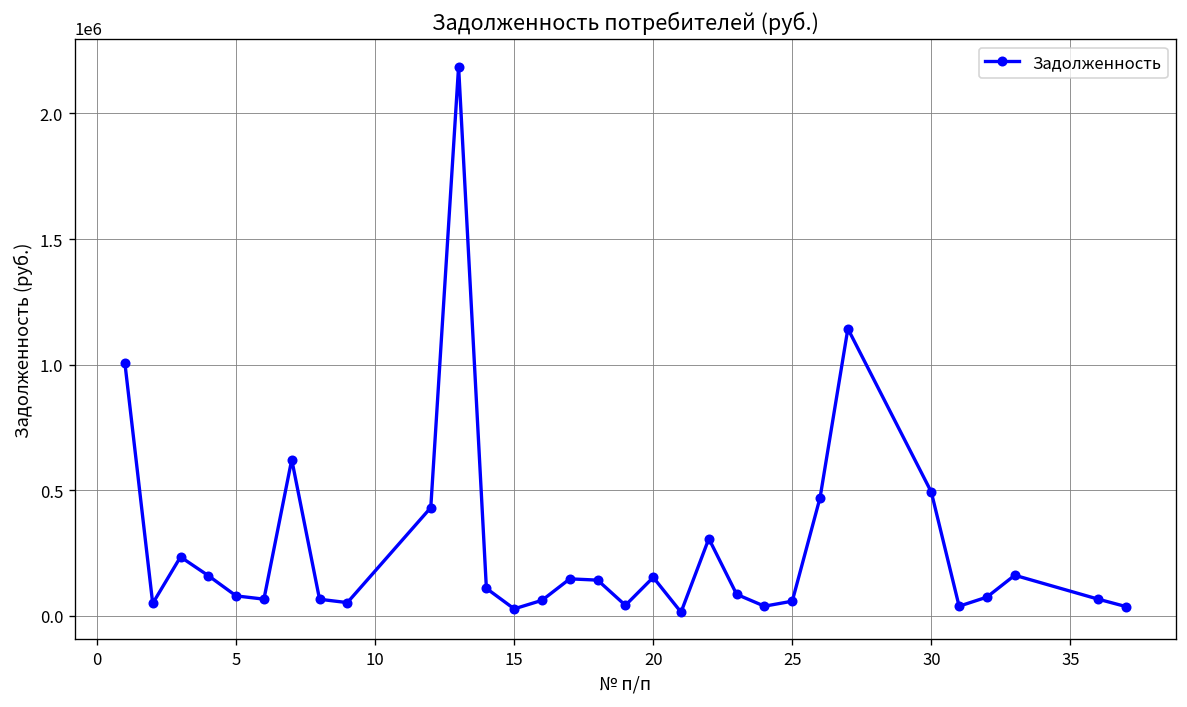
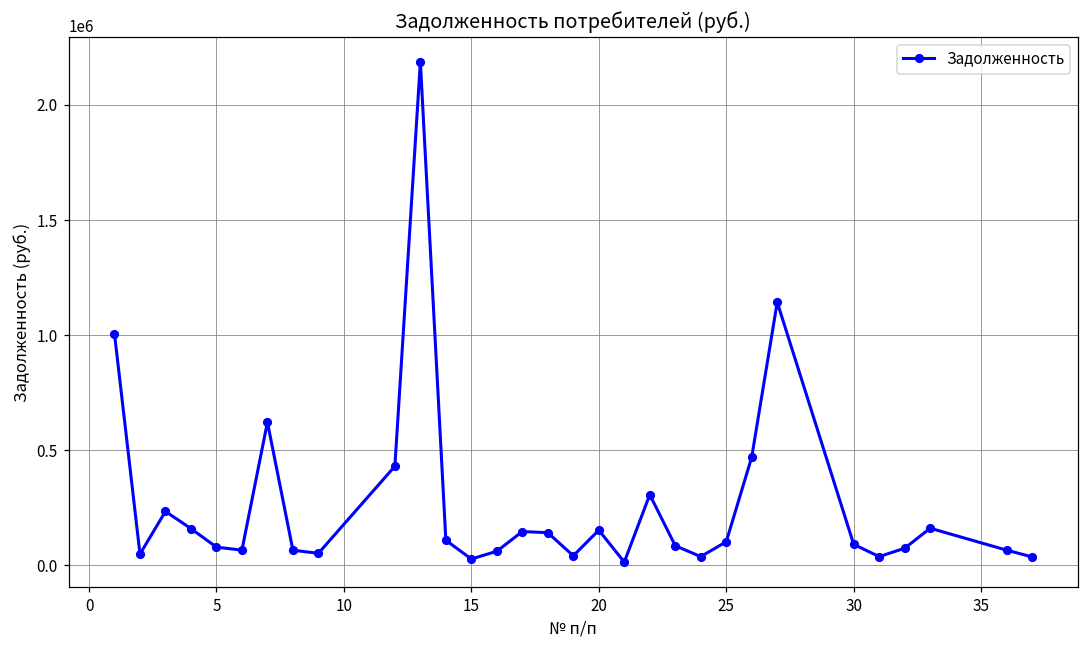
  {
    "5": 80000,
    "15": 30000,
    "20": 150000,
-   "25": 60000,
-   "30": 490000
+   "25": 100000,
+   "30": 90000
  }
